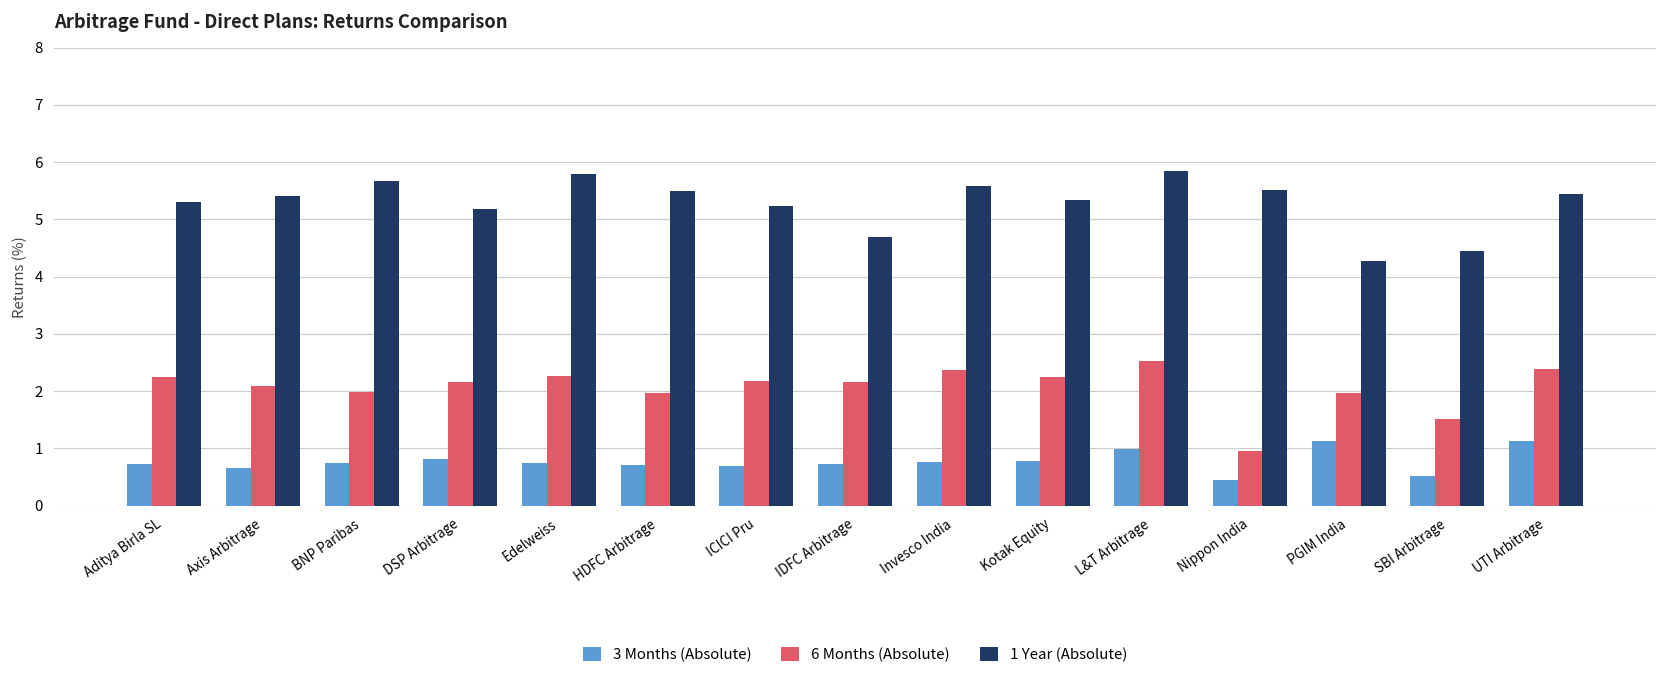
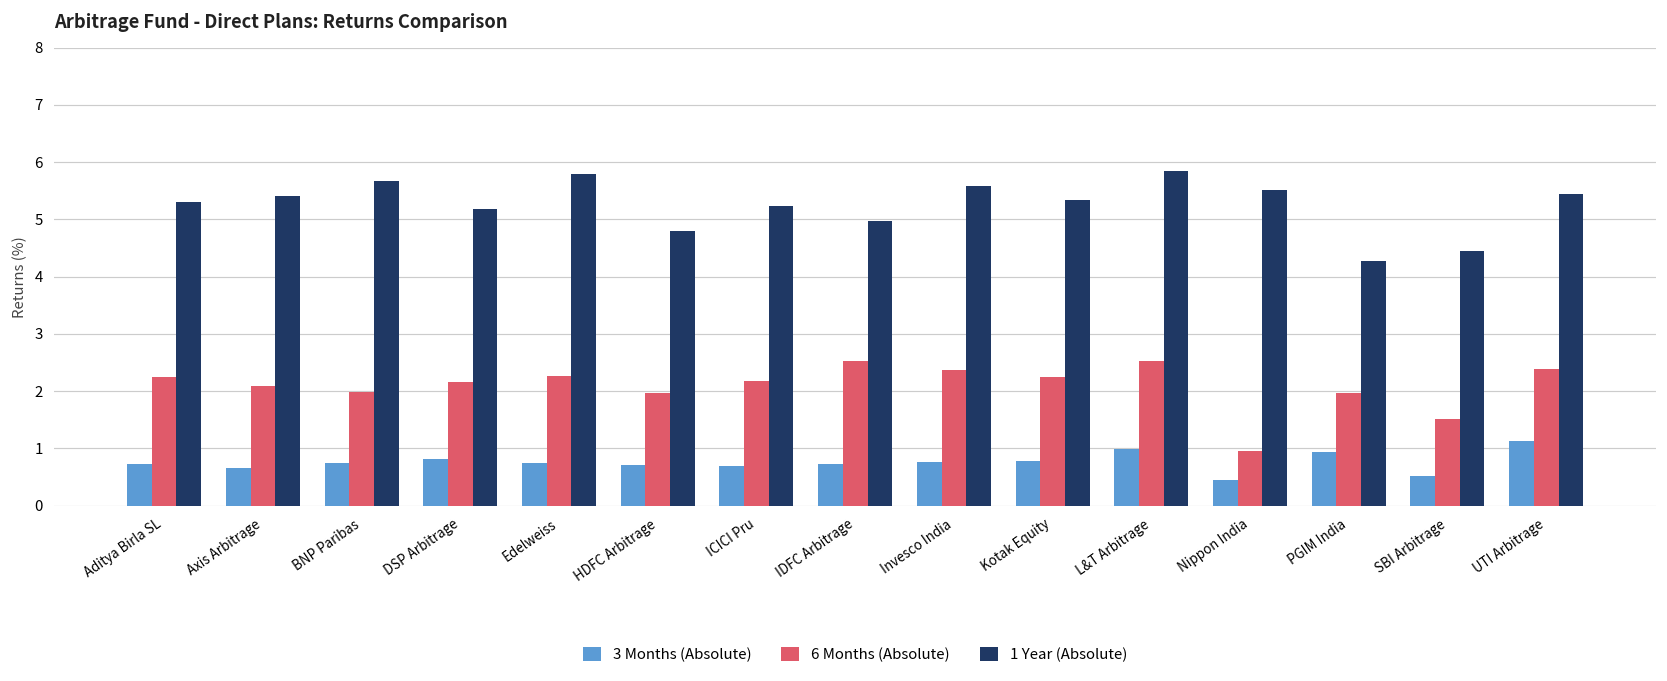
  {
    "3 Months (Absolute)": {
      "Aditya Birla SL": 0.7,
      "Axis Arbitrage": 0.7,
      "BNP Paribas": 0.8,
      "DSP Arbitrage": 0.8,
      "Edelweiss": 0.7,
      "HDFC Arbitrage": 0.7,
      "ICICI Pru": 0.7,
      "IDFC Arbitrage": 0.7,
      "Invesco India": 0.8,
      "Kotak Equity": 0.8,
      "L&T Arbitrage": 1.0,
      "Nippon India": 0.4,
-     "PGIM India": 1.1,
+     "PGIM India": 0.9,
      "SBI Arbitrage": 0.5,
      "UTI Arbitrage": 1.1
    },
    "6 Months (Absolute)": {
      "Aditya Birla SL": 2.2,
      "Axis Arbitrage": 2.1,
      "BNP Paribas": 2.0,
      "DSP Arbitrage": 2.2,
      "Edelweiss": 2.3,
      "HDFC Arbitrage": 2.0,
      "ICICI Pru": 2.2,
-     "IDFC Arbitrage": 2.2,
+     "IDFC Arbitrage": 2.5,
      "Invesco India": 2.4,
      "Kotak Equity": 2.2,
      "L&T Arbitrage": 2.5,
      "Nippon India": 1.0,
      "PGIM India": 2.0,
      "SBI Arbitrage": 1.5,
      "UTI Arbitrage": 2.4
    },
    "1 Year (Absolute)": {
      "Aditya Birla SL": 5.3,
      "Axis Arbitrage": 5.4,
      "BNP Paribas": 5.7,
      "DSP Arbitrage": 5.2,
      "Edelweiss": 5.8,
-     "HDFC Arbitrage": 5.5,
+     "HDFC Arbitrage": 4.8,
      "ICICI Pru": 5.2,
-     "IDFC Arbitrage": 4.7,
+     "IDFC Arbitrage": 5.0,
      "Invesco India": 5.6,
      "Kotak Equity": 5.3,
      "L&T Arbitrage": 5.8,
      "Nippon India": 5.5,
      "PGIM India": 4.3,
      "SBI Arbitrage": 4.5,
      "UTI Arbitrage": 5.4
    }
  }
